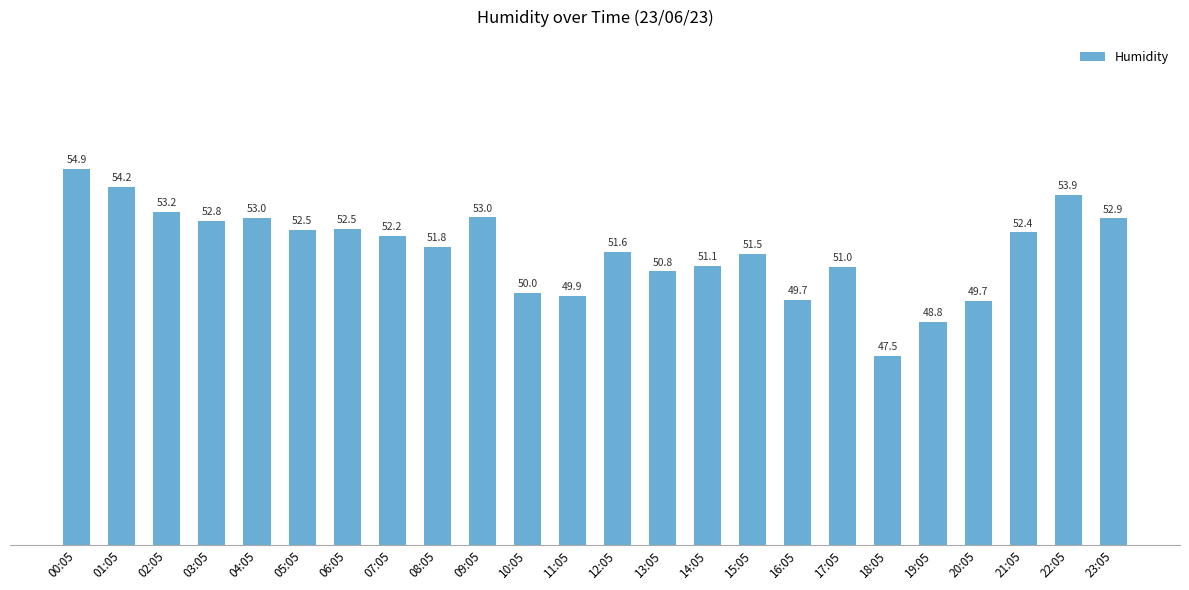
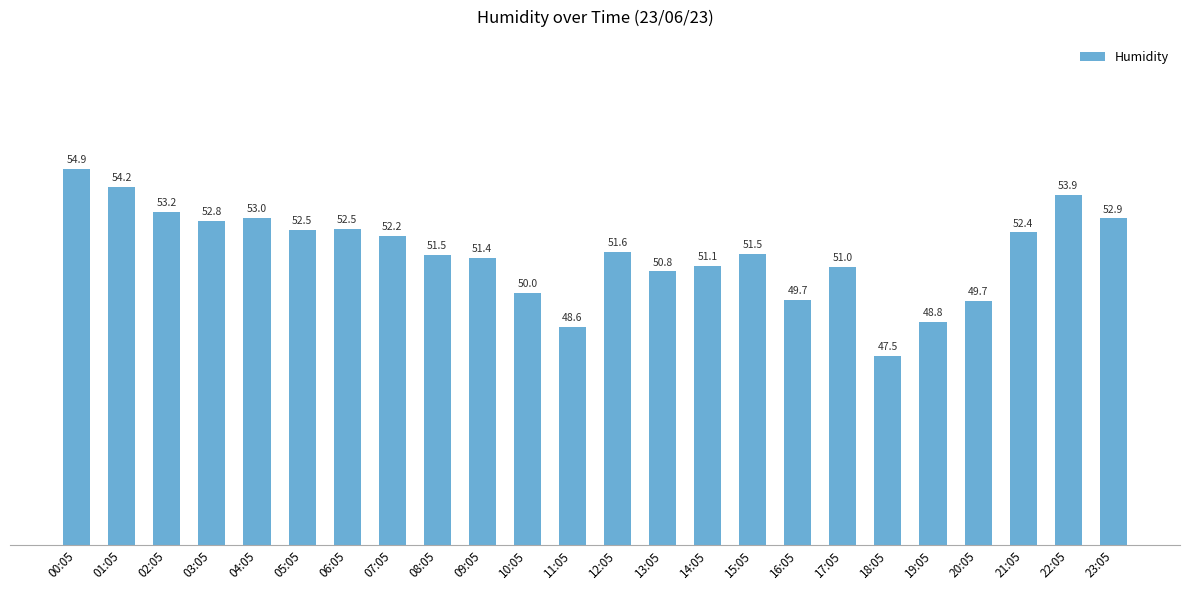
  {
    "00:05": 54.9,
    "01:05": 54.2,
    "02:05": 53.2,
    "03:05": 52.8,
    "04:05": 53.0,
    "05:05": 52.5,
    "06:05": 52.5,
    "07:05": 52.2,
-   "08:05": 51.8,
-   "09:05": 53.0,
+   "08:05": 51.5,
+   "09:05": 51.4,
    "10:05": 50.0,
-   "11:05": 49.9,
+   "11:05": 48.6,
    "12:05": 51.6,
    "13:05": 50.8,
    "14:05": 51.1,
    "15:05": 51.5,
    "16:05": 49.7,
    "17:05": 51.0,
    "18:05": 47.5,
    "19:05": 48.8,
    "20:05": 49.7,
    "21:05": 52.4,
    "22:05": 53.9,
    "23:05": 52.9
  }
